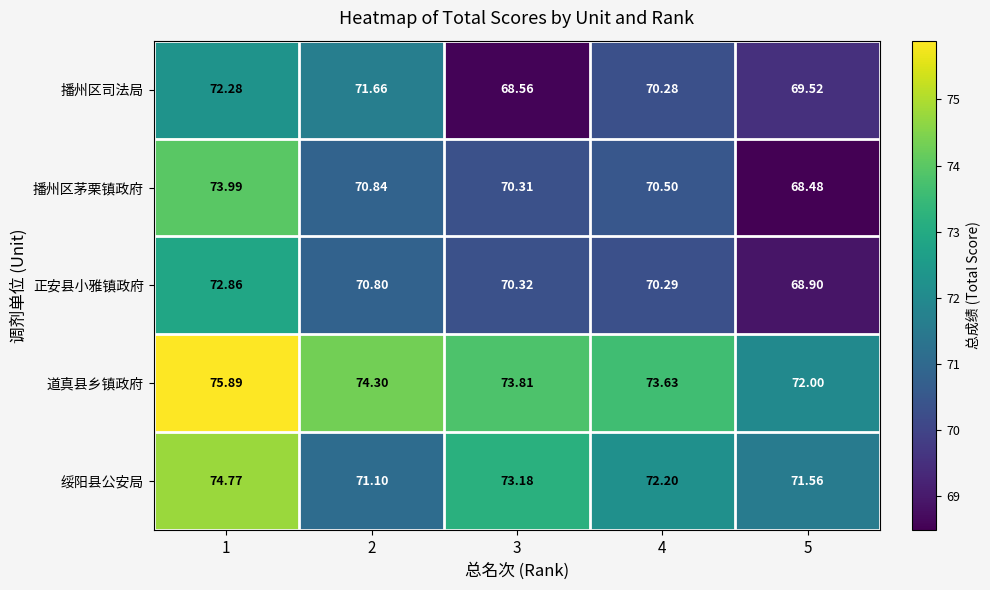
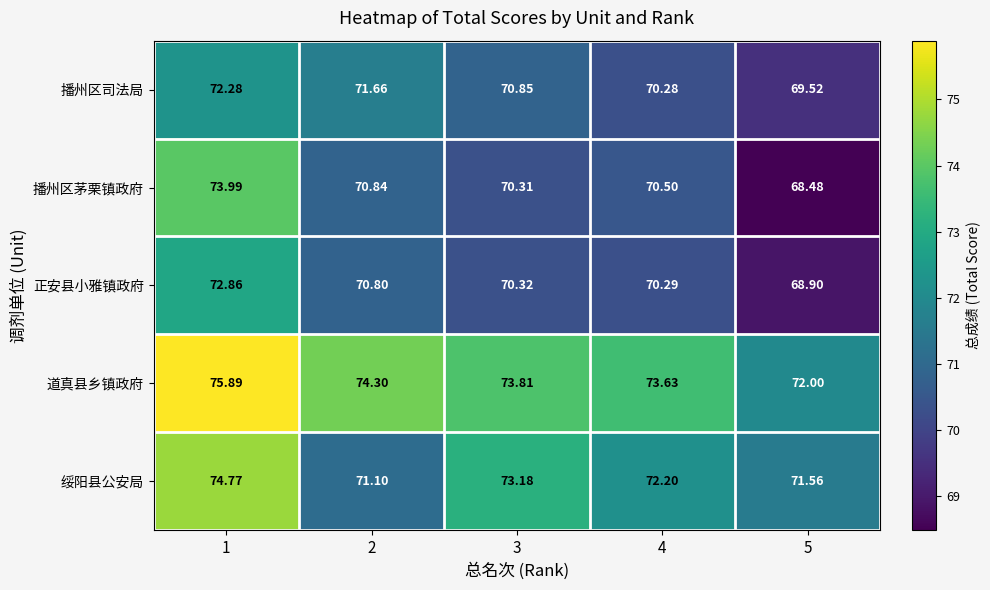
  {
    "播州区司法局": {
      "1": 72.28,
      "2": 71.66,
-     "3": 68.56,
+     "3": 70.85,
      "4": 70.28,
      "5": 69.52
    },
    "播州区茅栗镇政府": {
      "1": 73.99,
      "2": 70.84,
      "3": 70.31,
      "4": 70.50,
      "5": 68.48
    },
    "正安县小雅镇政府": {
      "1": 72.86,
      "2": 70.80,
      "3": 70.32,
      "4": 70.29,
      "5": 68.90
    },
    "道真县乡镇政府": {
      "1": 75.89,
      "2": 74.30,
      "3": 73.81,
      "4": 73.63,
      "5": 72.00
    },
    "绥阳县公安局": {
      "1": 74.77,
      "2": 71.10,
      "3": 73.18,
      "4": 72.20,
      "5": 71.56
    }
  }
